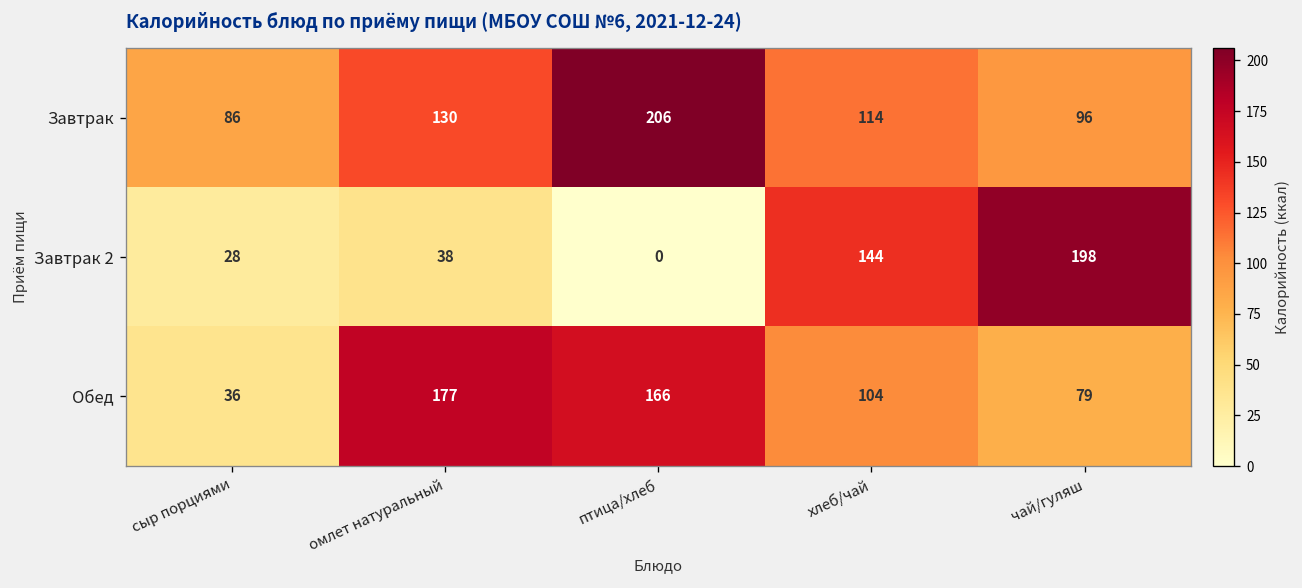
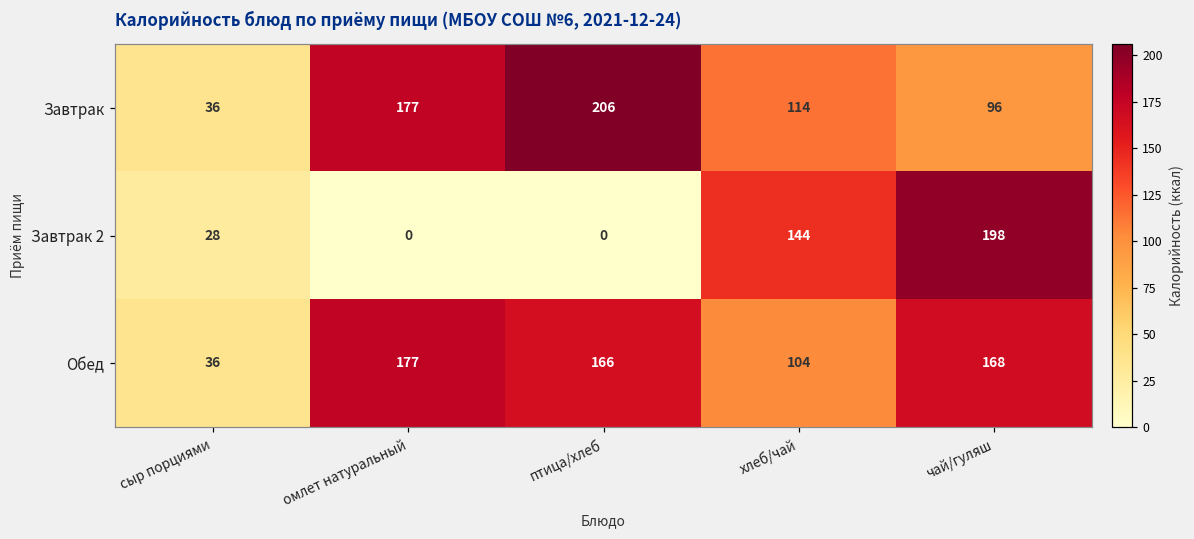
  {
    "Завтрак": {
-     "сыр порциями": 86,
-     "омлет натуральный": 130,
+     "сыр порциями": 36,
+     "омлет натуральный": 177,
      "птица/хлеб": 206,
      "хлеб/чай": 114,
      "чай/гуляш": 96
    },
    "Завтрак 2": {
      "сыр порциями": 28,
-     "омлет натуральный": 38,
+     "омлет натуральный": 0,
      "птица/хлеб": 0,
      "хлеб/чай": 144,
      "чай/гуляш": 198
    },
    "Обед": {
      "сыр порциями": 36,
      "омлет натуральный": 177,
      "птица/хлеб": 166,
      "хлеб/чай": 104,
-     "чай/гуляш": 79
+     "чай/гуляш": 168
    }
  }
